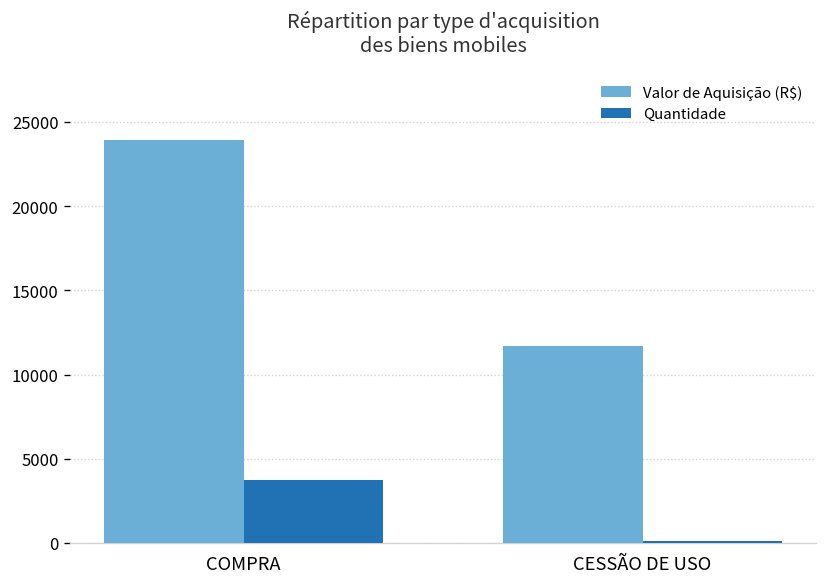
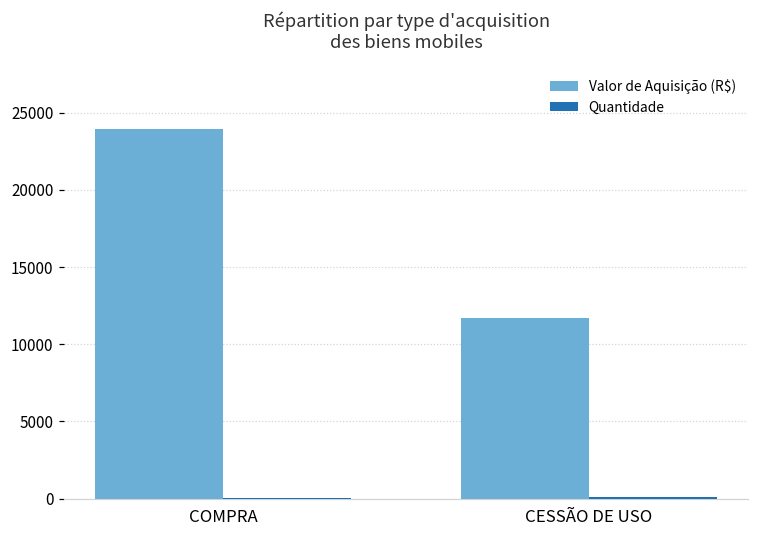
  {
    "Valor de Aquisição (R$)": {
      "COMPRA": 23900,
      "CESSÃO DE USO": 11700
    },
    "Quantidade": {
-     "COMPRA": 3700
+     "COMPRA": 0
    }
  }
